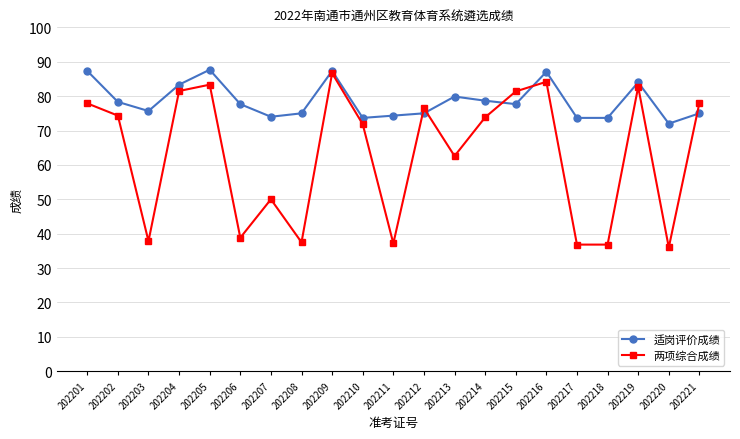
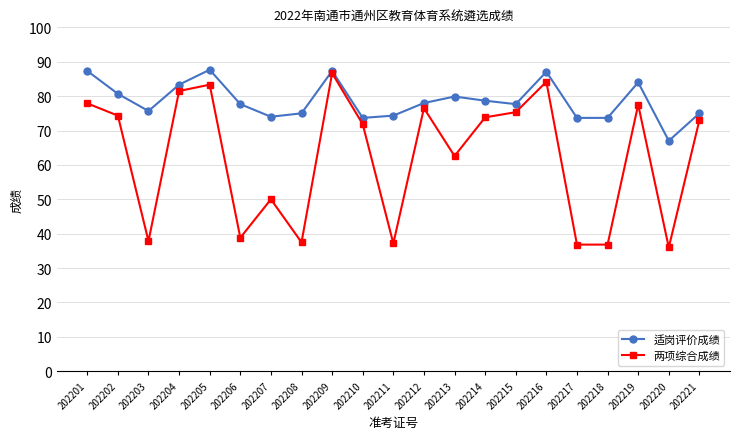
  {
    "适岗评价成绩": {
      "202201": 87,
-     "202202": 78,
+     "202202": 81,
      "202203": 76,
      "202204": 83,
      "202205": 88,
      "202206": 78,
      "202207": 74,
      "202208": 75,
      "202210": 74,
      "202211": 74,
-     "202212": 75,
+     "202212": 78,
      "202213": 80,
      "202214": 79,
      "202215": 78,
      "202216": 87,
      "202217": 74,
      "202218": 74,
      "202219": 84,
-     "202220": 72,
+     "202220": 67,
      "202221": 75
    },
    "两项综合成绩": {
      "202201": 78,
      "202202": 74,
      "202203": 38,
      "202204": 81,
      "202205": 83,
      "202206": 39,
      "202207": 50,
      "202208": 38,
      "202210": 72,
      "202211": 37,
      "202212": 77,
      "202213": 63,
      "202214": 74,
-     "202215": 81,
+     "202215": 75,
      "202216": 84,
      "202217": 37,
      "202218": 37,
-     "202219": 83,
+     "202219": 78,
      "202220": 36,
-     "202221": 78
+     "202221": 73
    }
  }
